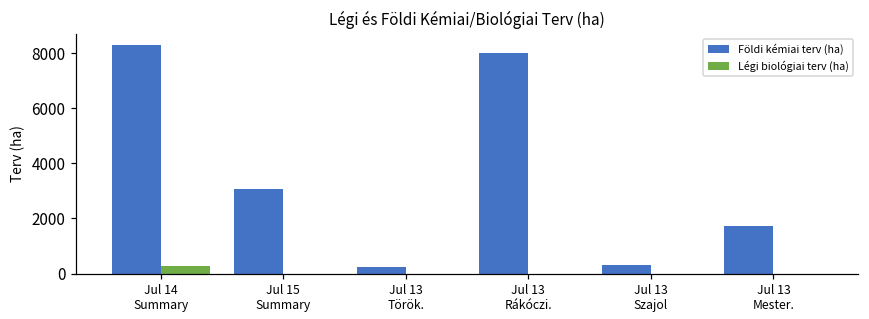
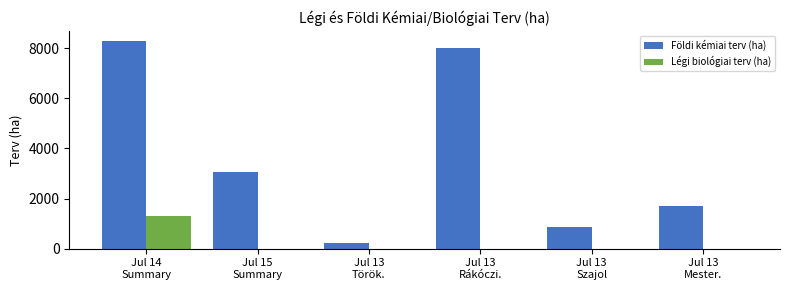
  {
    "Földi kémiai terv (ha)": {
      "Jul 14 Summary": 8300,
      "Jul 15 Summary": 3100,
      "Jul 13 Török.": 200,
      "Jul 13 Rákóczi.": 8000,
-     "Jul 13 Szajol": 300,
+     "Jul 13 Szajol": 900,
      "Jul 13 Mester.": 1700
    },
    "Légi biológiai terv (ha)": {
-     "Jul 14 Summary": 300,
+     "Jul 14 Summary": 1300,
      "Jul 15 Summary": 0,
      "Jul 13 Török.": 0,
      "Jul 13 Rákóczi.": 0,
      "Jul 13 Szajol": 0,
      "Jul 13 Mester.": 0
    }
  }
